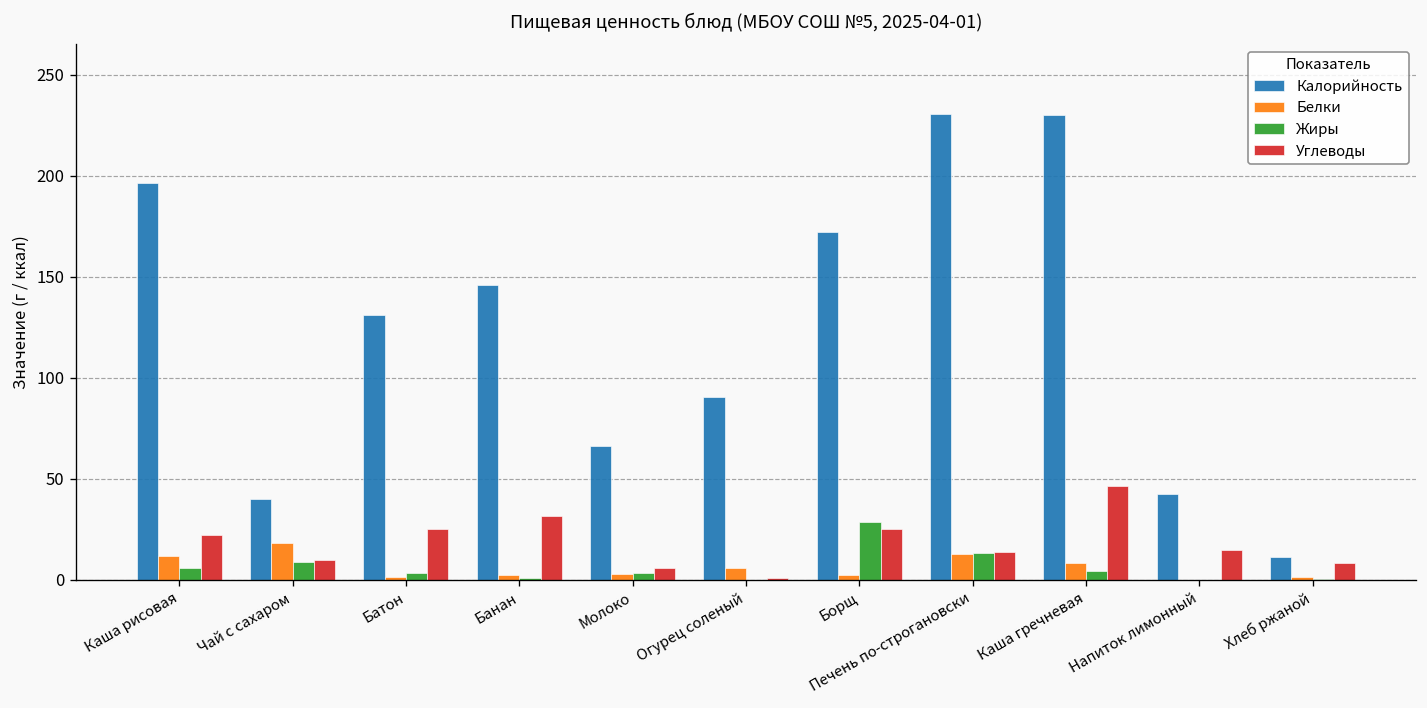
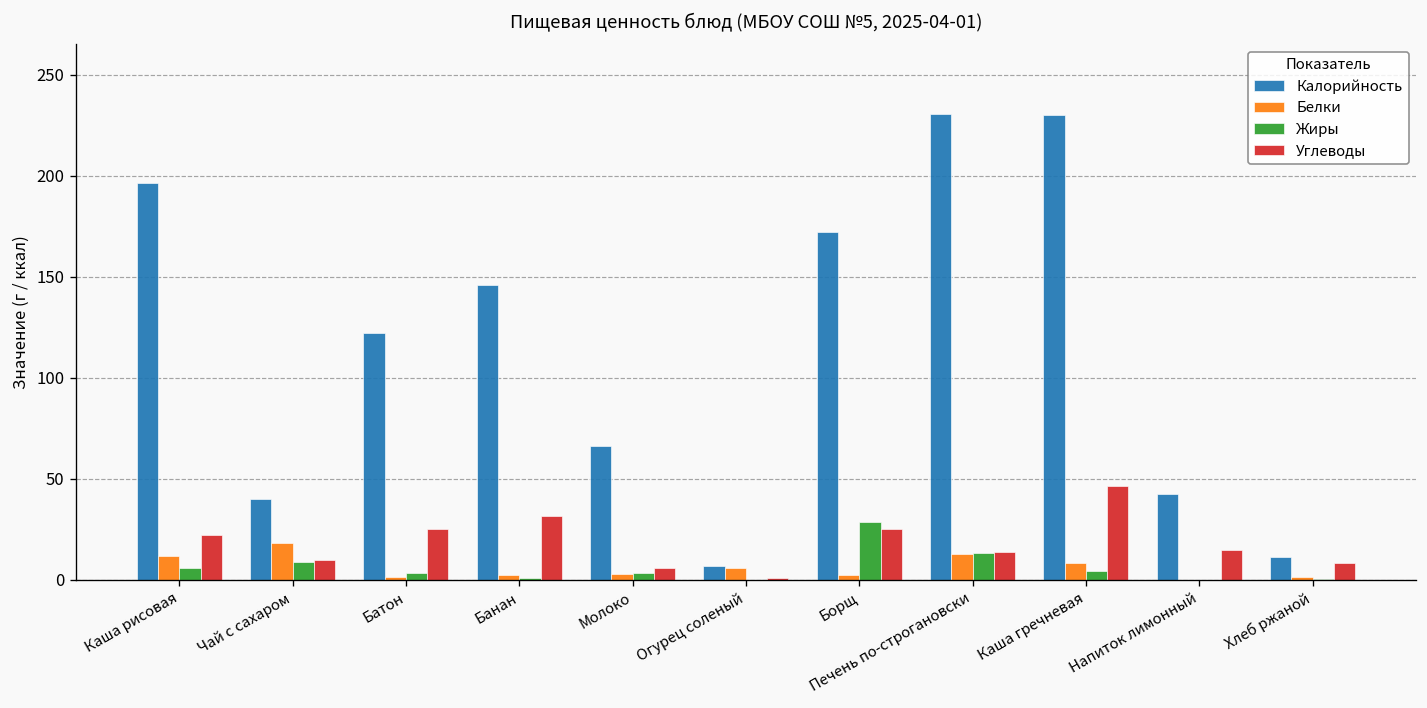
  {
    "Калорийность": {
      "Каша рисовая": 197,
      "Чай с сахаром": 40,
-     "Батон": 131,
+     "Батон": 122,
      "Банан": 146,
      "Молоко": 66,
-     "Огурец соленый": 91,
+     "Огурец соленый": 7,
      "Борщ": 172,
      "Печень по-строгановски": 231,
      "Каша гречневая": 230,
      "Напиток лимонный": 42,
      "Хлеб ржаной": 11
    },
    "Белки": {
      "Каша рисовая": 12,
      "Чай с сахаром": 18,
      "Батон": 2,
      "Банан": 2,
      "Молоко": 3,
      "Огурец соленый": 6,
      "Борщ": 2,
      "Печень по-строгановски": 13,
      "Каша гречневая": 8
    },
    "Жиры": {
      "Каша рисовая": 6,
      "Чай с сахаром": 9,
      "Батон": 4,
      "Молоко": 3,
      "Борщ": 28,
      "Печень по-строгановски": 13,
      "Каша гречневая": 4,
      "Напиток лимонный": 0
    },
    "Углеводы": {
      "Каша рисовая": 22,
      "Чай с сахаром": 10,
      "Батон": 25,
      "Банан": 32,
      "Молоко": 6,
      "Борщ": 25,
      "Печень по-строгановски": 14,
      "Каша гречневая": 47,
      "Напиток лимонный": 15,
      "Хлеб ржаной": 9
    }
  }
